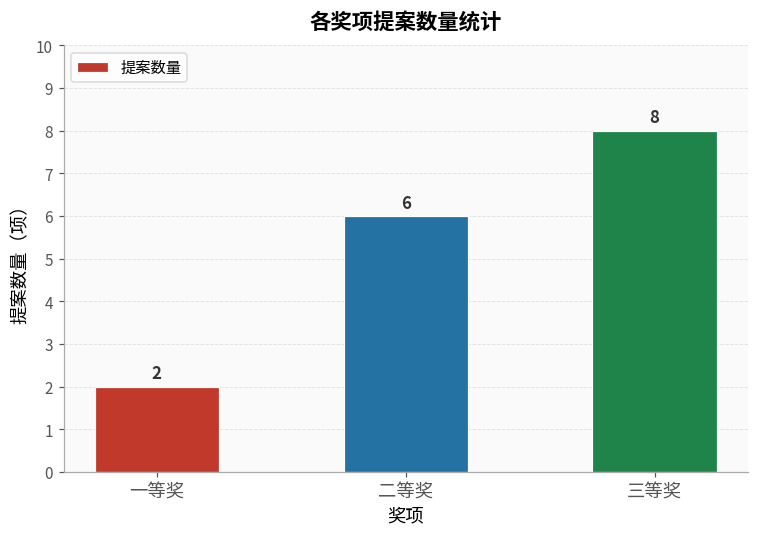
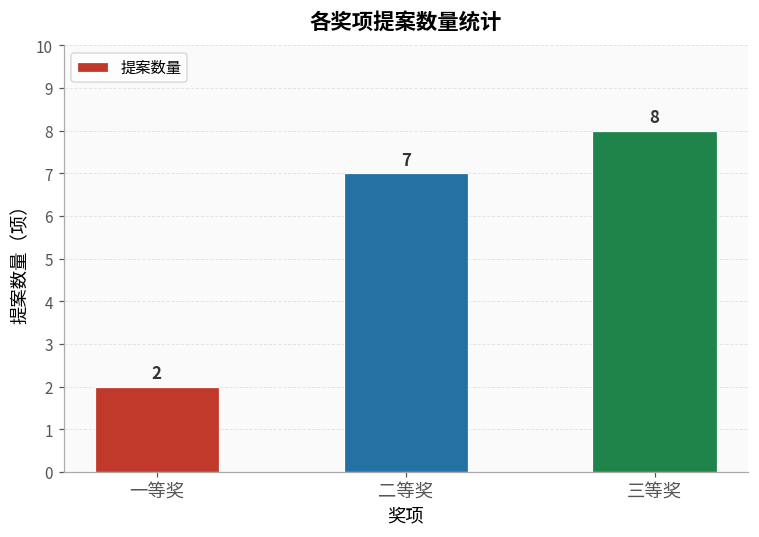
  {
    "一等奖": 2,
-   "二等奖": 6,
+   "二等奖": 7,
    "三等奖": 8
  }
